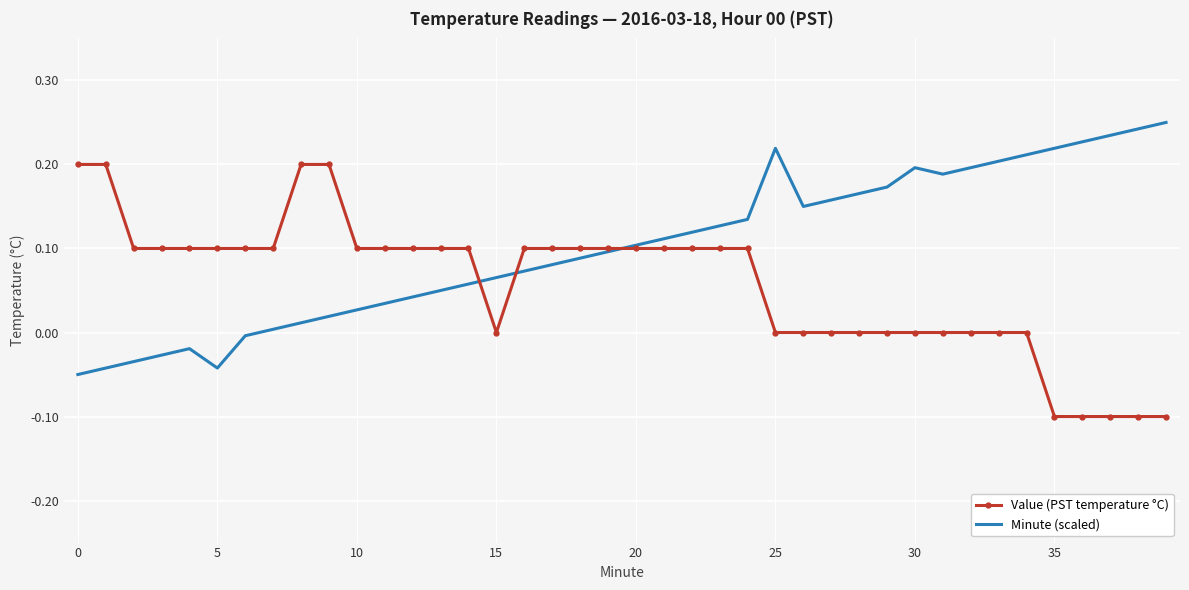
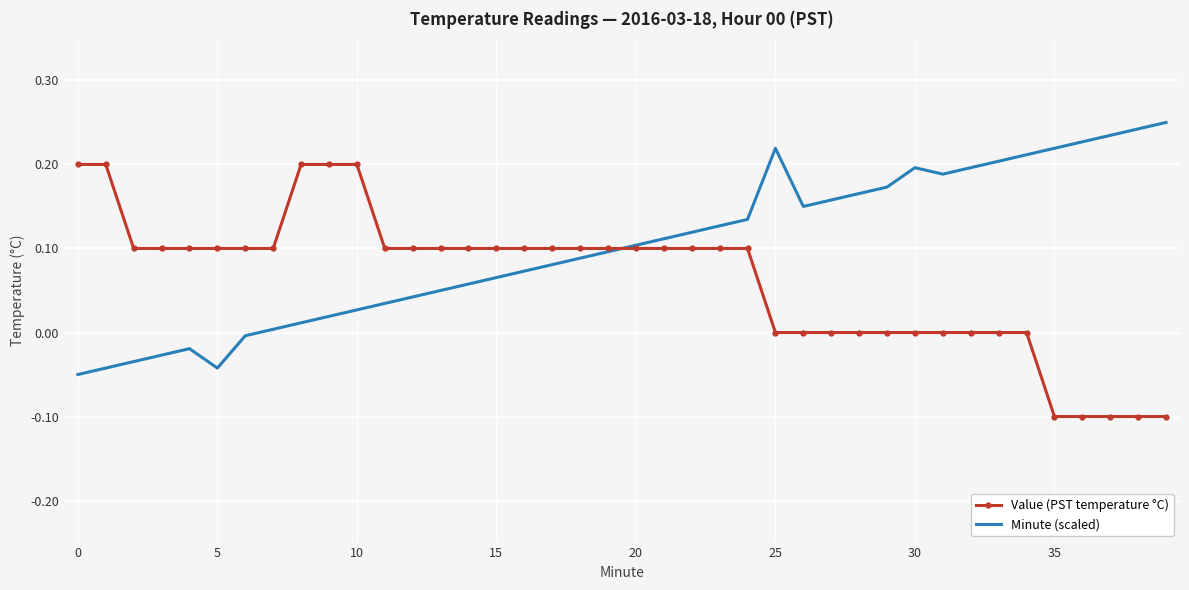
  {
    "Value (PST temperature °C)": {
      "0": 0.2,
      "5": 0.1,
-     "10": 0.1,
-     "15": 0.0,
+     "10": 0.2,
+     "15": 0.1,
      "20": 0.1,
      "25": 0.0,
      "30": 0.0,
      "35": -0.1
    },
    "Minute (scaled)": {
      "0": -0.05,
      "5": -0.04,
      "10": 0.03,
      "15": 0.07,
      "20": 0.10,
      "25": 0.22,
      "30": 0.20,
      "35": 0.22
    }
  }
